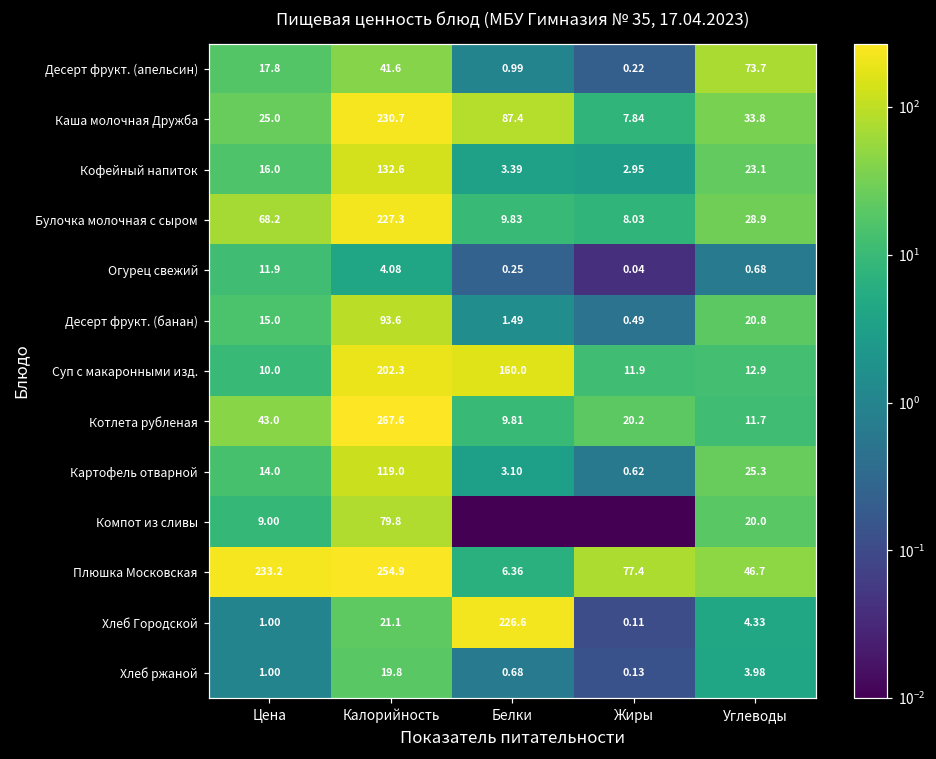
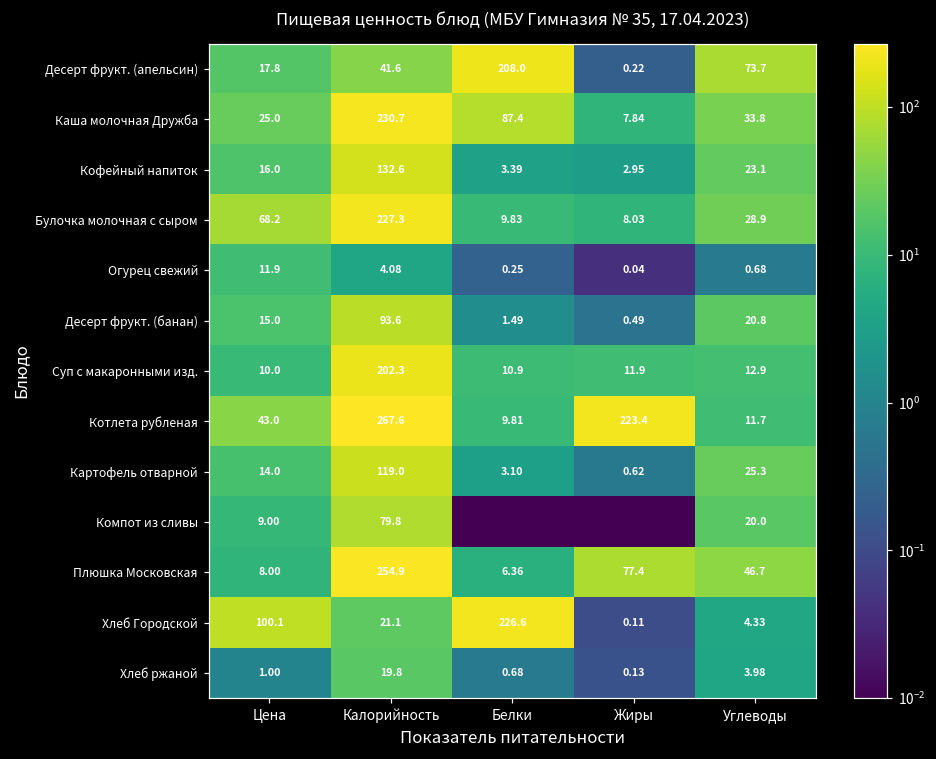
  {
    "Десерт фрукт. (апельсин)": {
      "Цена": 17.8,
      "Калорийность": 41.6,
-     "Белки": 0.99,
+     "Белки": 208.0,
      "Жиры": 0.22,
      "Углеводы": 73.7
    },
    "Каша молочная Дружба": {
      "Цена": 25.0,
      "Калорийность": 230.7,
      "Белки": 87.4,
      "Жиры": 7.84,
      "Углеводы": 33.8
    },
    "Кофейный напиток": {
      "Цена": 16.0,
      "Калорийность": 132.6,
      "Белки": 3.39,
      "Жиры": 2.95,
      "Углеводы": 23.1
    },
    "Булочка молочная с сыром": {
      "Цена": 68.2,
      "Калорийность": 227.3,
      "Белки": 9.83,
      "Жиры": 8.03,
      "Углеводы": 28.9
    },
    "Огурец свежий": {
      "Цена": 11.9,
      "Калорийность": 4.08,
      "Белки": 0.25,
      "Жиры": 0.04,
      "Углеводы": 0.68
    },
    "Десерт фрукт. (банан)": {
      "Цена": 15.0,
      "Калорийность": 93.6,
      "Белки": 1.49,
      "Жиры": 0.49,
      "Углеводы": 20.8
    },
    "Суп с макаронными изд.": {
      "Цена": 10.0,
      "Калорийность": 202.3,
-     "Белки": 160.0,
+     "Белки": 10.9,
      "Жиры": 11.9,
      "Углеводы": 12.9
    },
    "Котлета рубленая": {
      "Цена": 43.0,
      "Калорийность": 267.6,
      "Белки": 9.81,
-     "Жиры": 20.2,
+     "Жиры": 223.4,
      "Углеводы": 11.7
    },
    "Картофель отварной": {
      "Цена": 14.0,
      "Калорийность": 119.0,
      "Белки": 3.10,
      "Жиры": 0.62,
      "Углеводы": 25.3
    },
    "Компот из сливы": {
      "Цена": 9.00,
      "Калорийность": 79.8,
      "Углеводы": 20.0
    },
    "Плюшка Московская": {
-     "Цена": 233.2,
+     "Цена": 8.00,
      "Калорийность": 254.9,
      "Белки": 6.36,
      "Жиры": 77.4,
      "Углеводы": 46.7
    },
    "Хлеб Городской": {
-     "Цена": 1.00,
+     "Цена": 100.1,
      "Калорийность": 21.1,
      "Белки": 226.6,
      "Жиры": 0.11,
      "Углеводы": 4.33
    },
    "Хлеб ржаной": {
      "Цена": 1.00,
      "Калорийность": 19.8,
      "Белки": 0.68,
      "Жиры": 0.13,
      "Углеводы": 3.98
    }
  }
